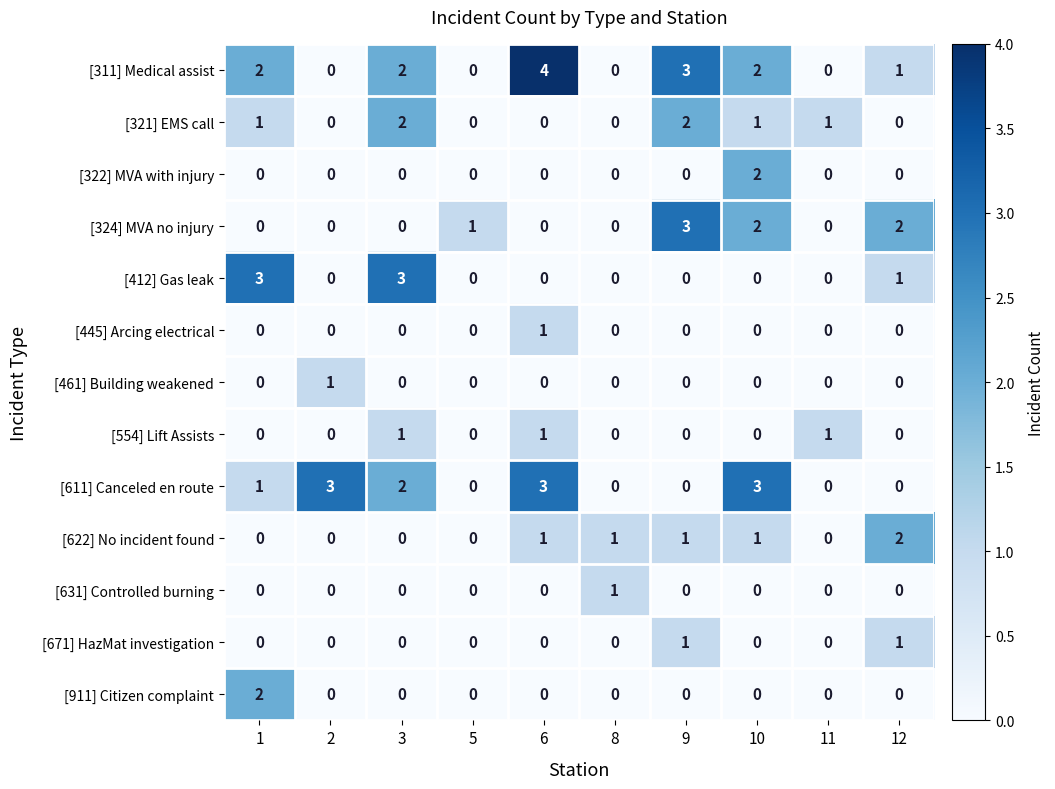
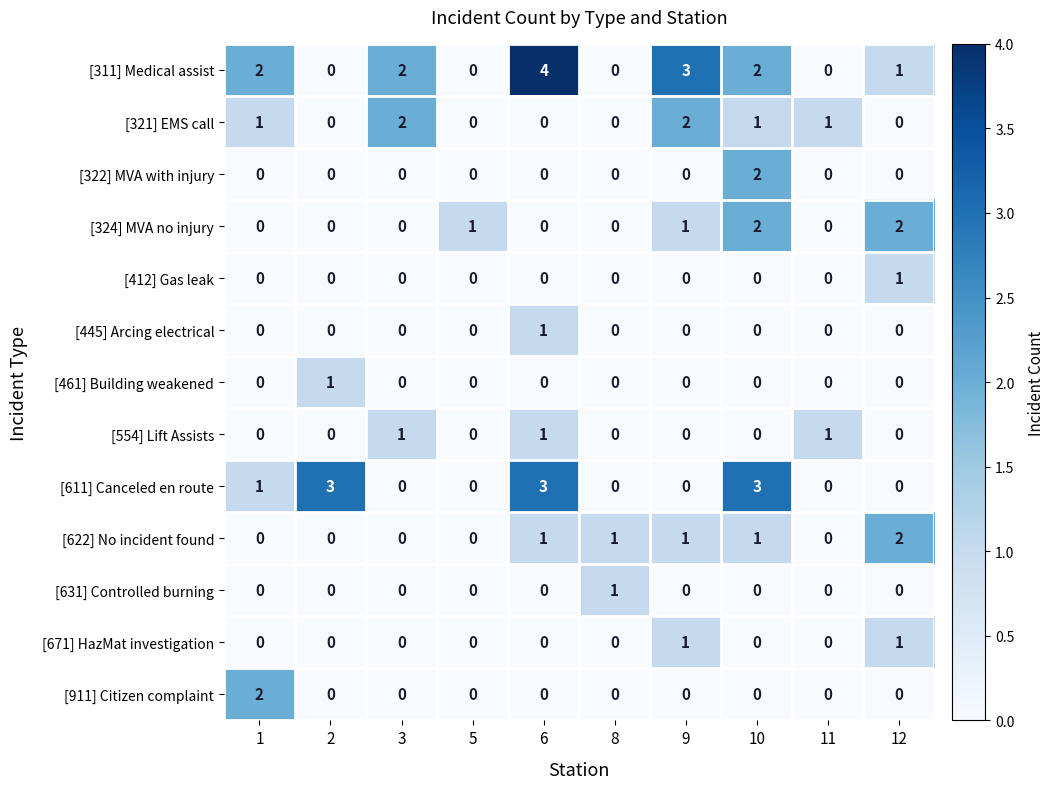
  {
    "[311] Medical assist": {
      "1": 2,
      "2": 0,
      "3": 2,
      "5": 0,
      "6": 4,
      "8": 0,
      "9": 3,
      "10": 2,
      "11": 0,
      "12": 1
    },
    "[321] EMS call": {
      "1": 1,
      "2": 0,
      "3": 2,
      "5": 0,
      "6": 0,
      "8": 0,
      "9": 2,
      "10": 1,
      "11": 1,
      "12": 0
    },
    "[322] MVA with injury": {
      "1": 0,
      "2": 0,
      "3": 0,
      "5": 0,
      "6": 0,
      "8": 0,
      "9": 0,
      "10": 2,
      "11": 0,
      "12": 0
    },
    "[324] MVA no injury": {
      "1": 0,
      "2": 0,
      "3": 0,
      "5": 1,
      "6": 0,
      "8": 0,
-     "9": 3,
+     "9": 1,
      "10": 2,
      "11": 0,
      "12": 2
    },
    "[412] Gas leak": {
-     "1": 3,
+     "1": 0,
      "2": 0,
-     "3": 3,
+     "3": 0,
      "5": 0,
      "6": 0,
      "8": 0,
      "9": 0,
      "10": 0,
      "11": 0,
      "12": 1
    },
    "[445] Arcing electrical": {
      "1": 0,
      "2": 0,
      "3": 0,
      "5": 0,
      "6": 1,
      "8": 0,
      "9": 0,
      "10": 0,
      "11": 0,
      "12": 0
    },
    "[461] Building weakened": {
      "1": 0,
      "2": 1,
      "3": 0,
      "5": 0,
      "6": 0,
      "8": 0,
      "9": 0,
      "10": 0,
      "11": 0,
      "12": 0
    },
    "[554] Lift Assists": {
      "1": 0,
      "2": 0,
      "3": 1,
      "5": 0,
      "6": 1,
      "8": 0,
      "9": 0,
      "10": 0,
      "11": 1,
      "12": 0
    },
    "[611] Canceled en route": {
      "1": 1,
      "2": 3,
-     "3": 2,
+     "3": 0,
      "5": 0,
      "6": 3,
      "8": 0,
      "9": 0,
      "10": 3,
      "11": 0,
      "12": 0
    },
    "[622] No incident found": {
      "1": 0,
      "2": 0,
      "3": 0,
      "5": 0,
      "6": 1,
      "8": 1,
      "9": 1,
      "10": 1,
      "11": 0,
      "12": 2
    },
    "[631] Controlled burning": {
      "1": 0,
      "2": 0,
      "3": 0,
      "5": 0,
      "6": 0,
      "8": 1,
      "9": 0,
      "10": 0,
      "11": 0,
      "12": 0
    },
    "[671] HazMat investigation": {
      "1": 0,
      "2": 0,
      "3": 0,
      "5": 0,
      "6": 0,
      "8": 0,
      "9": 1,
      "10": 0,
      "11": 0,
      "12": 1
    },
    "[911] Citizen complaint": {
      "1": 2,
      "2": 0,
      "3": 0,
      "5": 0,
      "6": 0,
      "8": 0,
      "9": 0,
      "10": 0,
      "11": 0,
      "12": 0
    }
  }
